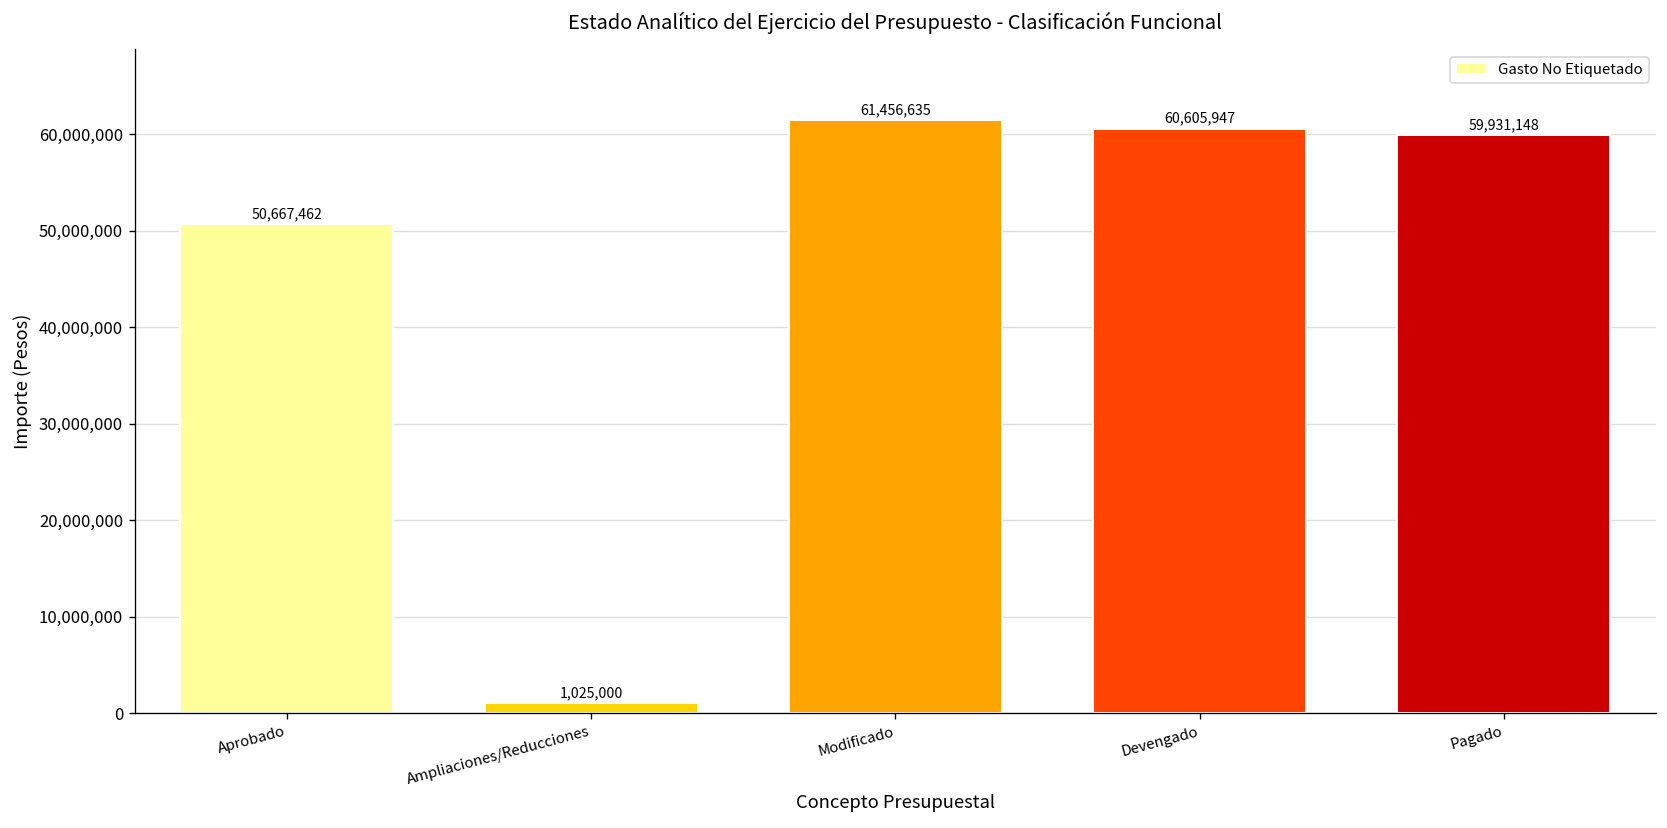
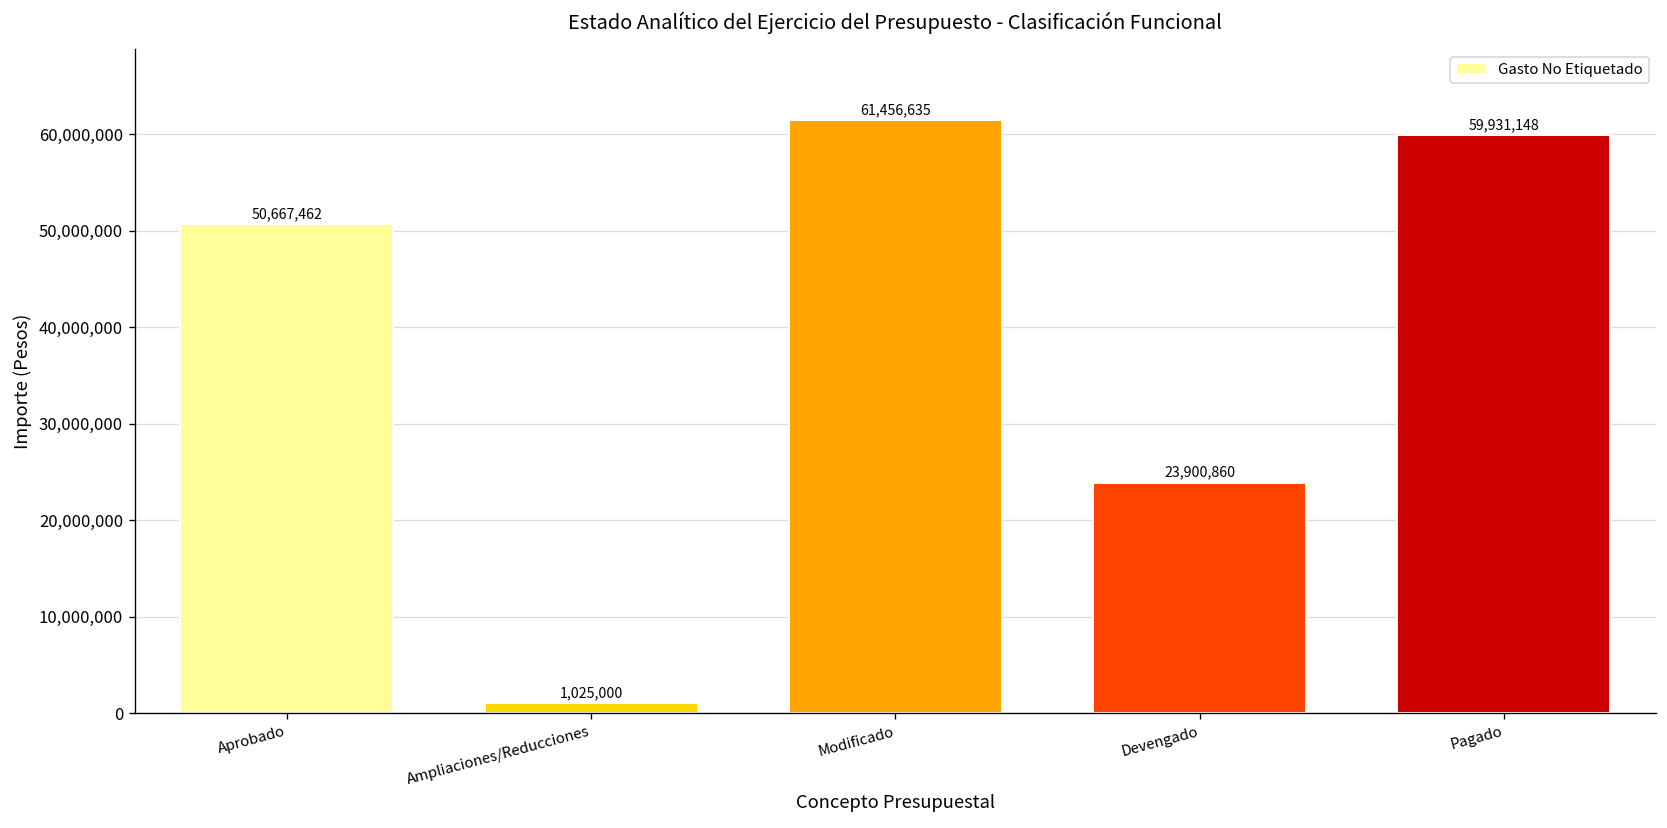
  {
    "Aprobado": "50,667,462",
    "Ampliaciones/Reducciones": "1,025,000",
    "Modificado": "61,456,635",
-   "Devengado": "60,605,947",
+   "Devengado": "23,900,860",
    "Pagado": "59,931,148"
  }
